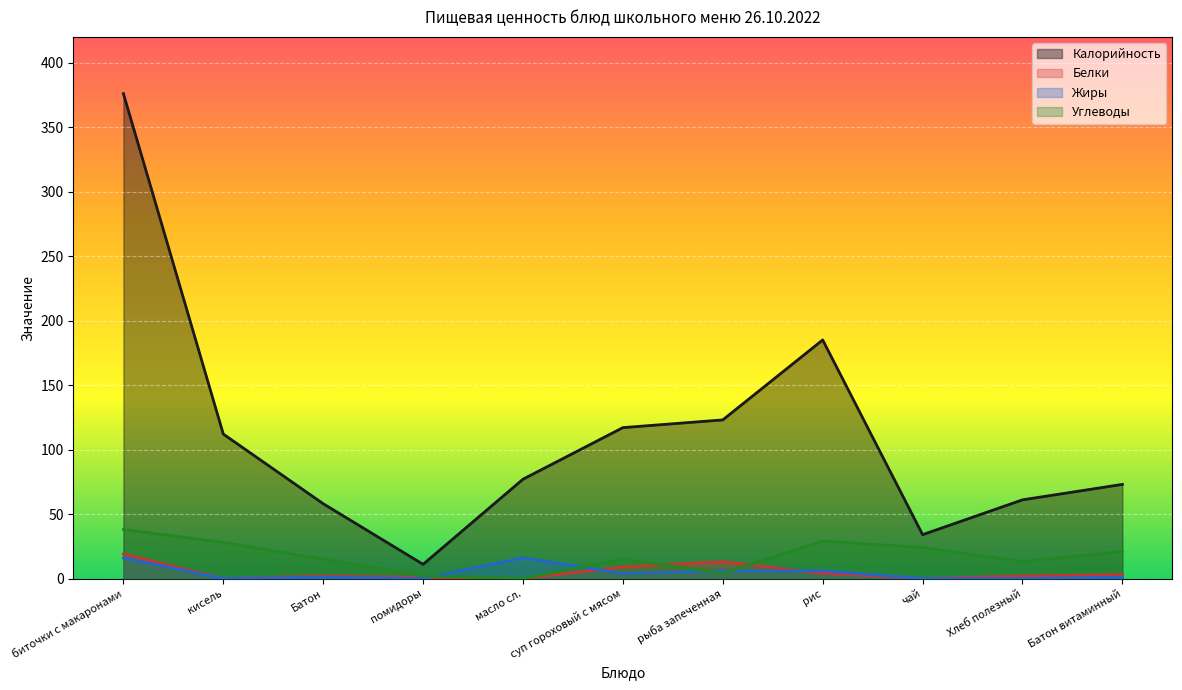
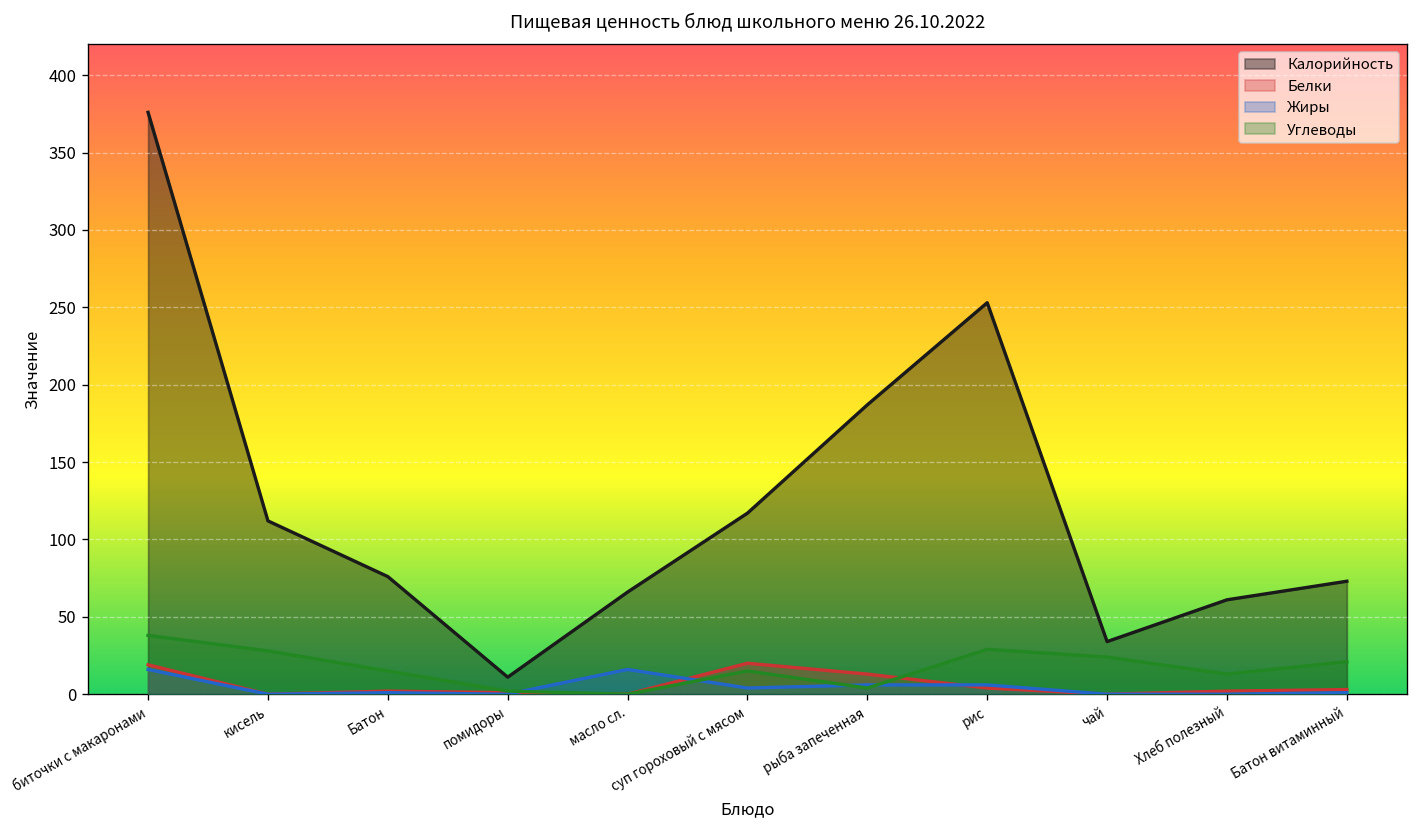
  {
    "Калорийность": {
      "биточки с макаронами": 376,
      "кисель": 112,
-     "Батон": 58,
+     "Батон": 76,
      "помидоры": 11,
-     "масло сл.": 77,
+     "масло сл.": 66,
      "суп гороховый с мясом": 117,
-     "рыба запеченная": 123,
-     "рис": 185,
+     "рыба запеченная": 187,
+     "рис": 253,
      "чай": 34,
      "Хлеб полезный": 61,
      "Батон витаминный": 73
    },
    "Белки": {
      "биточки с макаронами": 19,
-     "суп гороховый с мясом": 9,
+     "суп гороховый с мясом": 20,
      "рыба запеченная": 13,
      "рис": 4,
      "Хлеб полезный": 2,
      "Батон витаминный": 3
    },
    "Жиры": {
      "биточки с макаронами": 16,
      "масло сл.": 16,
      "суп гороховый с мясом": 4,
      "рыба запеченная": 6,
      "рис": 6,
      "Хлеб полезный": 0,
      "Батон витаминный": 1
    },
    "Углеводы": {
      "биточки с макаронами": 38,
      "кисель": 28,
      "Батон": 15,
      "суп гороховый с мясом": 15,
      "рыба запеченная": 4,
      "рис": 29,
      "чай": 24,
      "Хлеб полезный": 13,
      "Батон витаминный": 21
    }
  }
